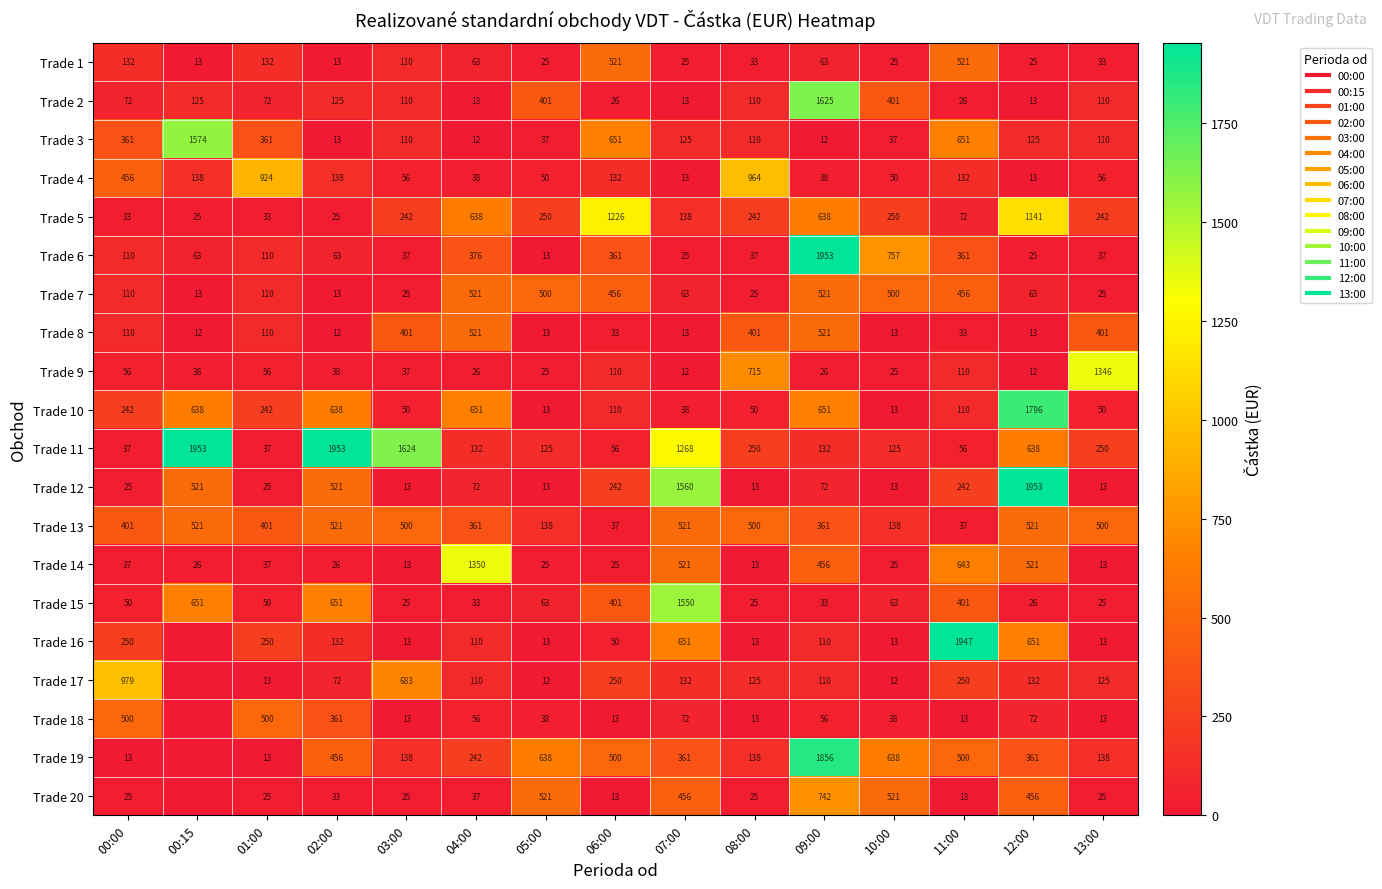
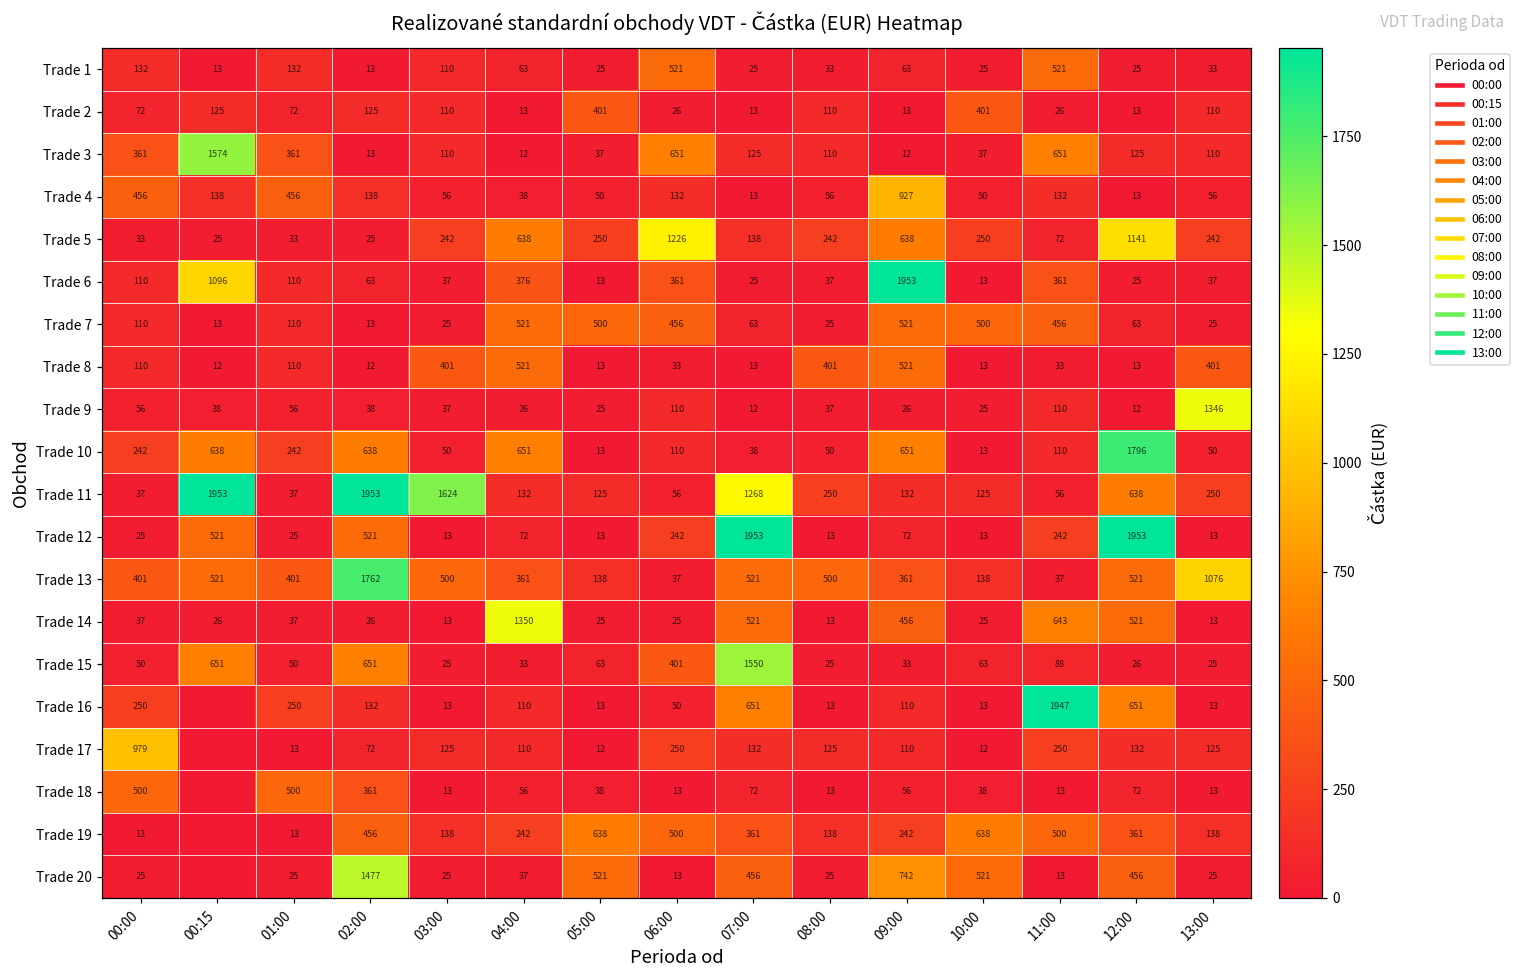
  {
    "Trade 2": {
      "00:00": 72,
      "00:15": 125,
      "01:00": 72,
      "02:00": 125,
      "03:00": 110,
      "04:00": 13,
      "05:00": 401,
      "06:00": 26,
      "07:00": 13,
      "08:00": 110,
-     "09:00": 1625,
+     "09:00": 13,
      "10:00": 401,
      "11:00": 26,
      "12:00": 13,
      "13:00": 110
    },
    "Trade 4": {
      "00:00": 456,
      "00:15": 138,
-     "01:00": 924,
+     "01:00": 456,
      "02:00": 138,
      "03:00": 56,
      "04:00": 38,
      "05:00": 50,
      "06:00": 132,
      "07:00": 13,
-     "08:00": 964,
-     "09:00": 38,
+     "08:00": 56,
+     "09:00": 927,
      "10:00": 50,
      "11:00": 132,
      "12:00": 13,
      "13:00": 56
    },
    "Trade 6": {
      "00:00": 110,
-     "00:15": 63,
+     "00:15": 1096,
      "01:00": 110,
      "02:00": 63,
      "03:00": 37,
      "04:00": 376,
      "05:00": 13,
      "06:00": 361,
      "07:00": 25,
      "08:00": 37,
      "09:00": 1953,
-     "10:00": 757,
+     "10:00": 13,
      "11:00": 361,
      "12:00": 25,
      "13:00": 37
    },
    "Trade 9": {
      "00:00": 56,
      "00:15": 38,
      "01:00": 56,
      "02:00": 38,
      "03:00": 37,
      "04:00": 26,
      "05:00": 25,
      "06:00": 110,
      "07:00": 12,
-     "08:00": 715,
+     "08:00": 37,
      "09:00": 26,
      "10:00": 25,
      "11:00": 110,
      "12:00": 12,
      "13:00": 1346
    },
    "Trade 12": {
      "00:00": 25,
      "00:15": 521,
      "01:00": 25,
      "02:00": 521,
      "03:00": 13,
      "04:00": 72,
      "05:00": 13,
      "06:00": 242,
-     "07:00": 1560,
+     "07:00": 1953,
      "08:00": 13,
      "09:00": 72,
      "10:00": 13,
      "11:00": 242,
      "12:00": 1953,
      "13:00": 13
    },
    "Trade 13": {
      "00:00": 401,
      "00:15": 521,
      "01:00": 401,
-     "02:00": 521,
+     "02:00": 1762,
      "03:00": 500,
      "04:00": 361,
      "05:00": 138,
      "06:00": 37,
      "07:00": 521,
      "08:00": 500,
      "09:00": 361,
      "10:00": 138,
      "11:00": 37,
      "12:00": 521,
-     "13:00": 500
+     "13:00": 1076
    },
    "Trade 15": {
      "00:00": 50,
      "00:15": 651,
      "01:00": 50,
      "02:00": 651,
      "03:00": 25,
      "04:00": 33,
      "05:00": 63,
      "06:00": 401,
      "07:00": 1550,
      "08:00": 25,
      "09:00": 33,
      "10:00": 63,
-     "11:00": 401,
+     "11:00": 88,
      "12:00": 26,
      "13:00": 25
    },
    "Trade 17": {
      "00:00": 979,
      "01:00": 13,
      "02:00": 72,
-     "03:00": 683,
+     "03:00": 125,
      "04:00": 110,
      "05:00": 12,
      "06:00": 250,
      "07:00": 132,
      "08:00": 125,
      "09:00": 110,
      "10:00": 12,
      "11:00": 250,
      "12:00": 132,
      "13:00": 125
    },
    "Trade 19": {
      "00:00": 13,
      "01:00": 13,
      "02:00": 456,
      "03:00": 138,
      "04:00": 242,
      "05:00": 638,
      "06:00": 500,
      "07:00": 361,
      "08:00": 138,
-     "09:00": 1856,
+     "09:00": 242,
      "10:00": 638,
      "11:00": 500,
      "12:00": 361,
      "13:00": 138
    },
    "Trade 20": {
      "00:00": 25,
      "01:00": 25,
-     "02:00": 33,
+     "02:00": 1477,
      "03:00": 25,
      "04:00": 37,
      "05:00": 521,
      "06:00": 13,
      "07:00": 456,
      "08:00": 25,
      "09:00": 742,
      "10:00": 521,
      "11:00": 13,
      "12:00": 456,
      "13:00": 25
    }
  }
